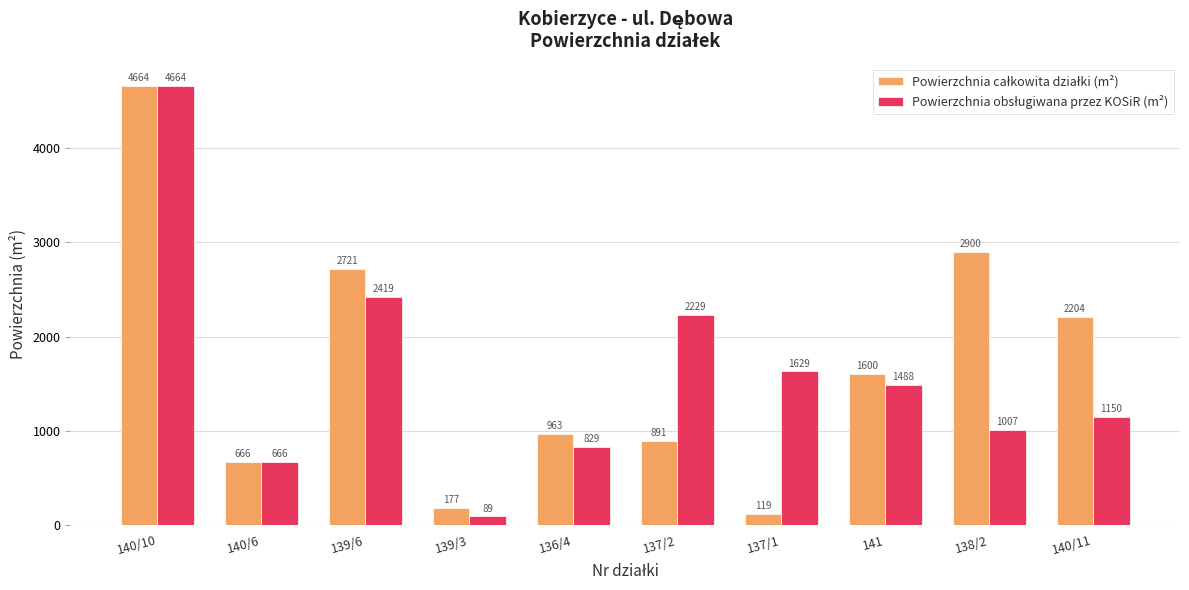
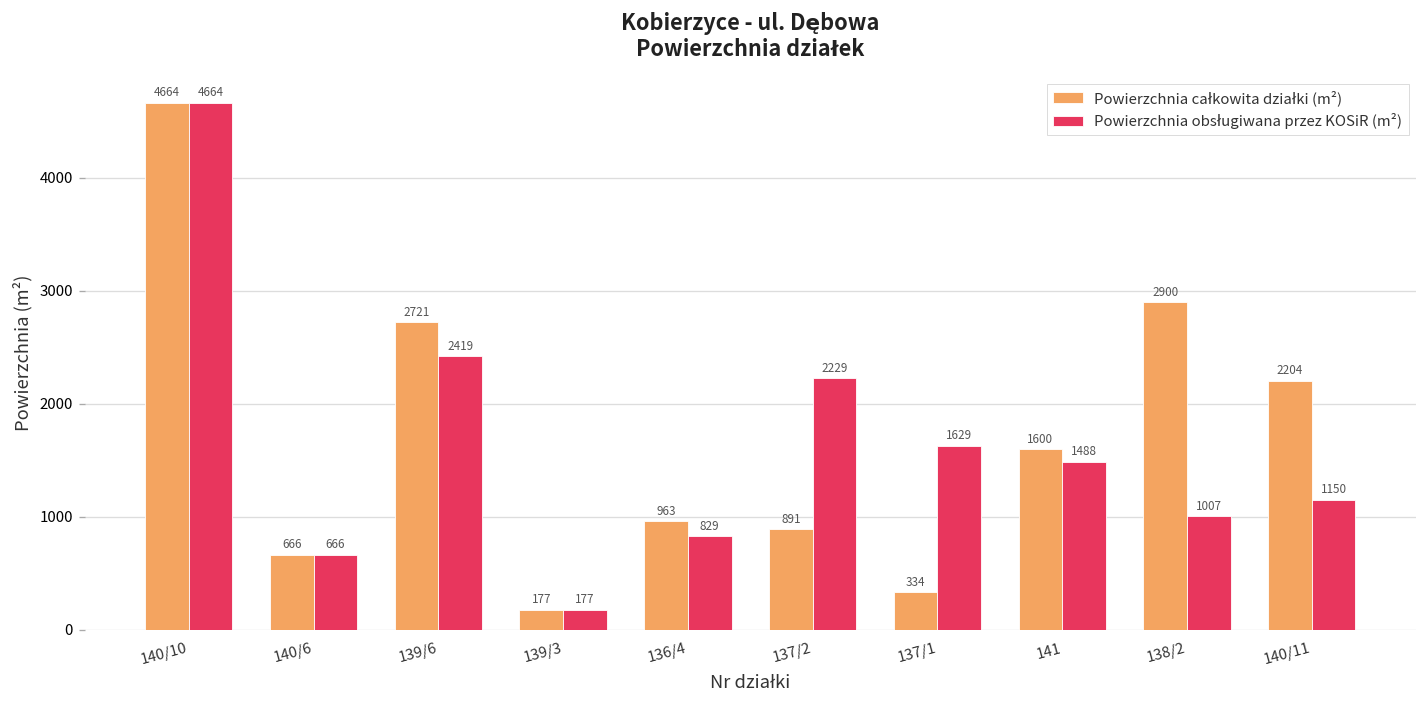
  {
    "Powierzchnia całkowita działki (m²)": {
      "140/10": 4664,
      "140/6": 666,
      "139/6": 2721,
      "139/3": 177,
      "136/4": 963,
      "137/2": 891,
-     "137/1": 119,
+     "137/1": 334,
      "141": 1600,
      "138/2": 2900,
      "140/11": 2204
    },
    "Powierzchnia obsługiwana przez KOSiR (m²)": {
      "140/10": 4664,
      "140/6": 666,
      "139/6": 2419,
-     "139/3": 89,
+     "139/3": 177,
      "136/4": 829,
      "137/2": 2229,
      "137/1": 1629,
      "141": 1488,
      "138/2": 1007,
      "140/11": 1150
    }
  }
